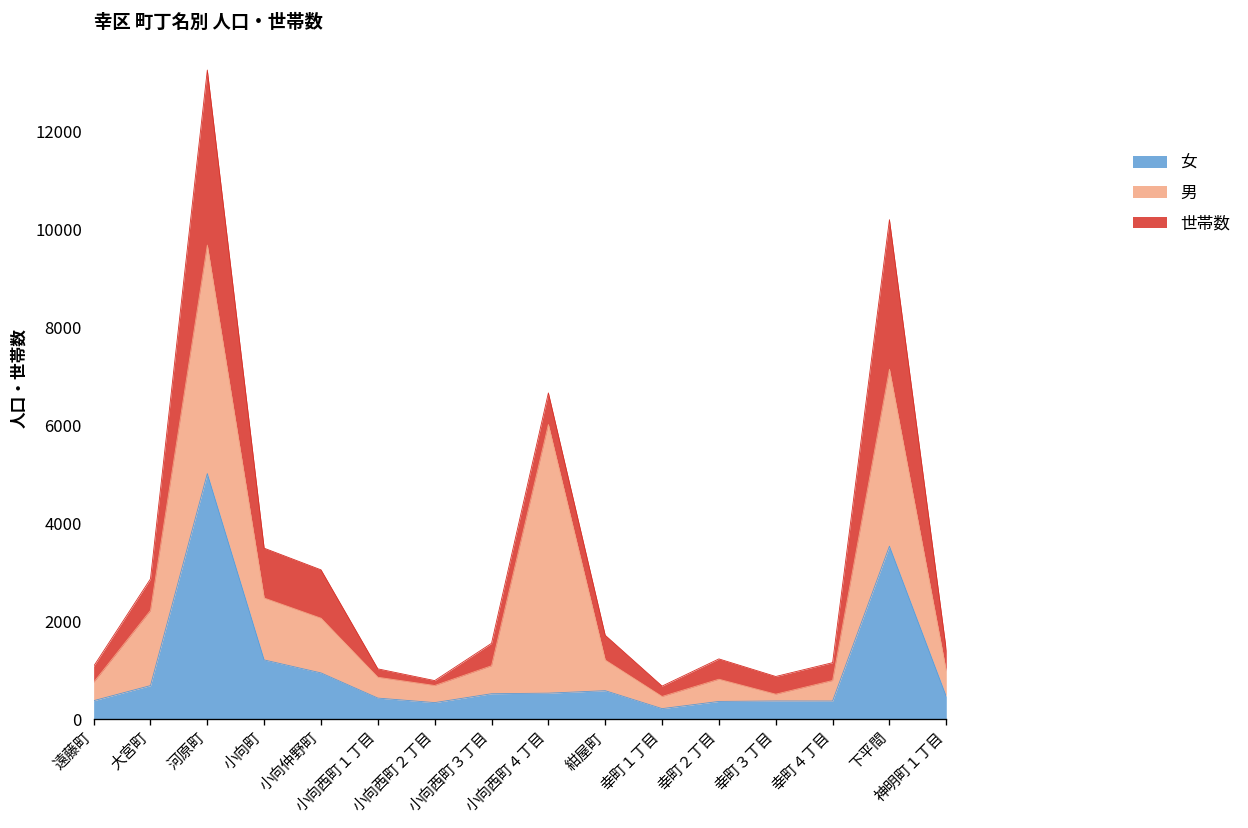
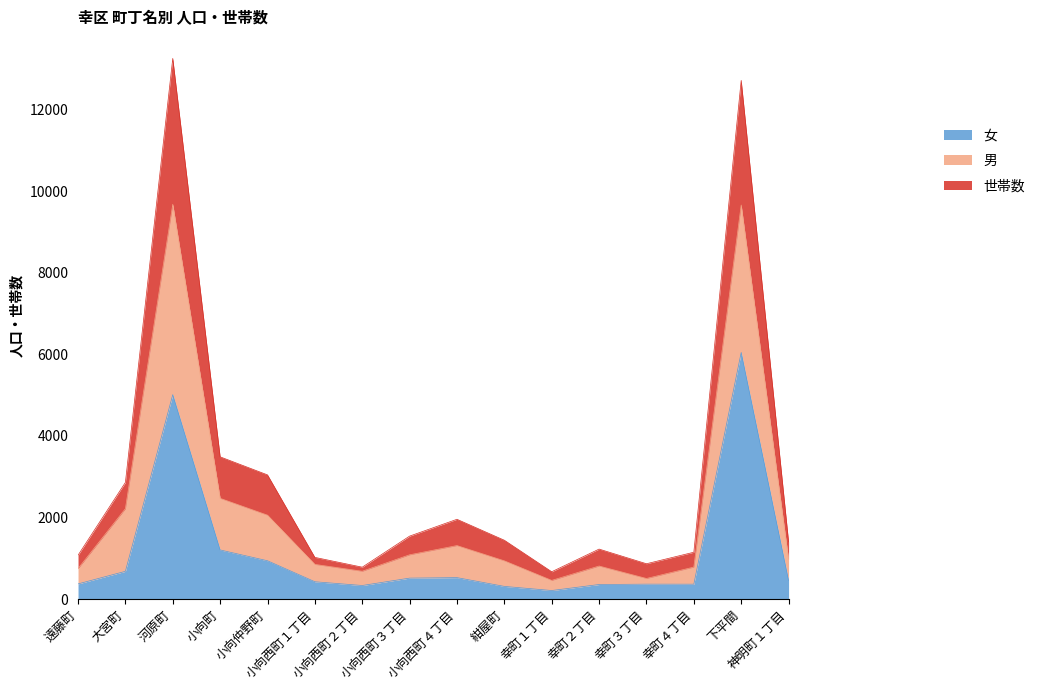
  {
    "女": {
      "遠藤町": 400,
      "大宮町": 700,
      "河原町": 5000,
      "小向町": 1200,
      "小向仲野町": 900,
      "小向西町１丁目": 400,
      "小向西町２丁目": 300,
      "小向西町３丁目": 500,
      "小向西町４丁目": 500,
-     "紺屋町": 600,
+     "紺屋町": 300,
      "幸町１丁目": 200,
      "幸町２丁目": 400,
      "幸町３丁目": 400,
      "幸町４丁目": 400,
-     "下平間": 3500,
+     "下平間": 6000,
      "神明町１丁目": 500
    },
    "男": {
      "遠藤町": 400,
      "大宮町": 1500,
      "河原町": 4700,
      "小向町": 1300,
      "小向仲野町": 1100,
      "小向西町１丁目": 400,
      "小向西町２丁目": 300,
      "小向西町３丁目": 600,
-     "小向西町４丁目": 5500,
+     "小向西町４丁目": 800,
      "紺屋町": 600,
      "幸町１丁目": 200,
      "幸町２丁目": 500,
      "幸町３丁目": 100,
      "幸町４丁目": 400,
      "下平間": 3600,
      "神明町１丁目": 500
    },
    "世帯数": {
      "遠藤町": 300,
      "大宮町": 600,
      "河原町": 3600,
      "小向町": 1000,
      "小向仲野町": 1000,
      "小向西町１丁目": 200,
      "小向西町２丁目": 100,
      "小向西町３丁目": 500,
      "小向西町４丁目": 600,
      "紺屋町": 500,
      "幸町１丁目": 200,
      "幸町２丁目": 400,
      "幸町３丁目": 400,
      "幸町４丁目": 400,
      "下平間": 3100,
      "神明町１丁目": 400
    }
  }
